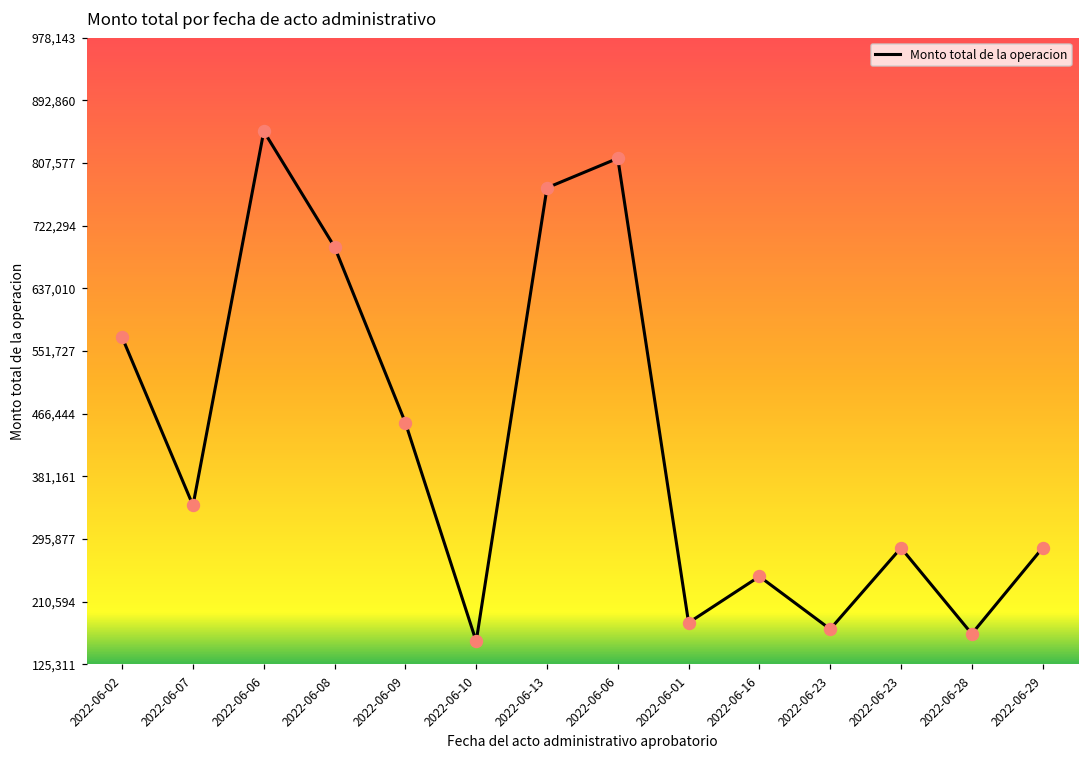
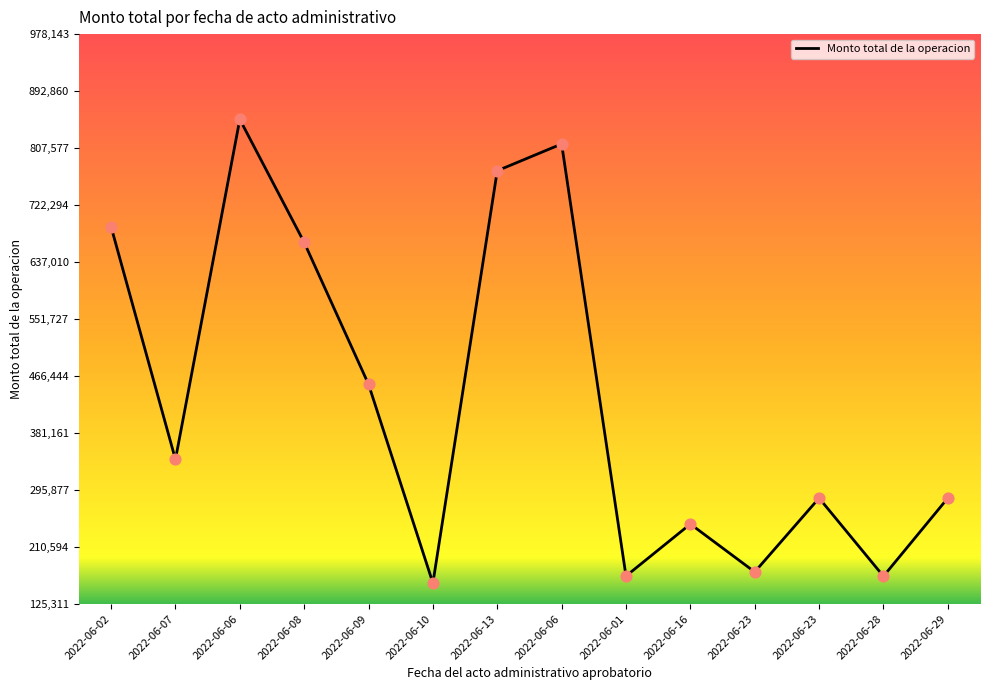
  {
-   "2022-06-02": "570,000",
+   "2022-06-02": "690,000",
    "2022-06-07": "340,000",
-   "2022-06-08": "690,000",
+   "2022-06-08": "670,000",
    "2022-06-09": "450,000",
    "2022-06-10": "160,000",
    "2022-06-13": "770,000",
-   "2022-06-01": "180,000",
+   "2022-06-01": "170,000",
    "2022-06-16": "240,000",
    "2022-06-28": "170,000",
    "2022-06-29": "280,000"
  }
